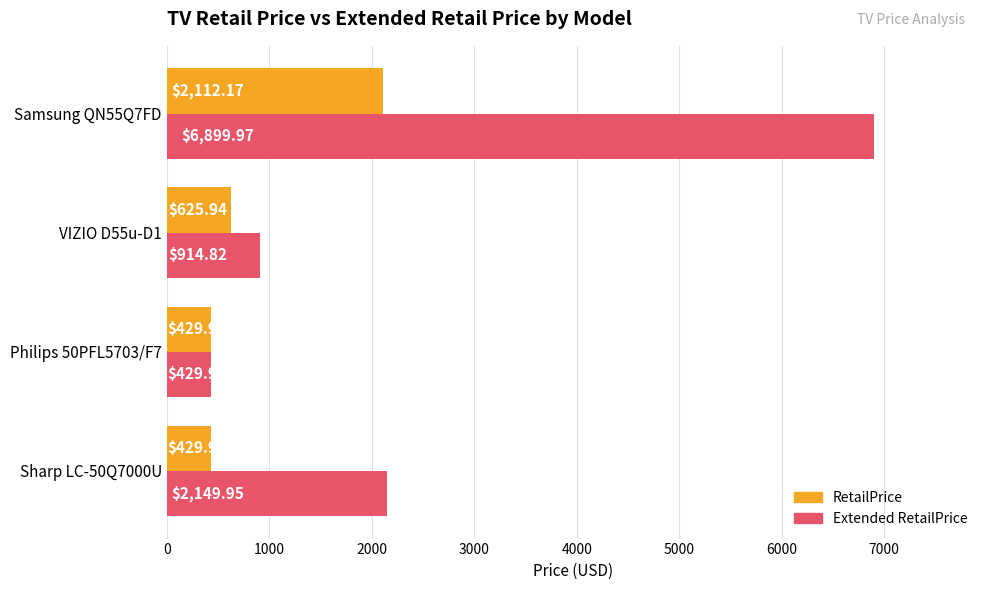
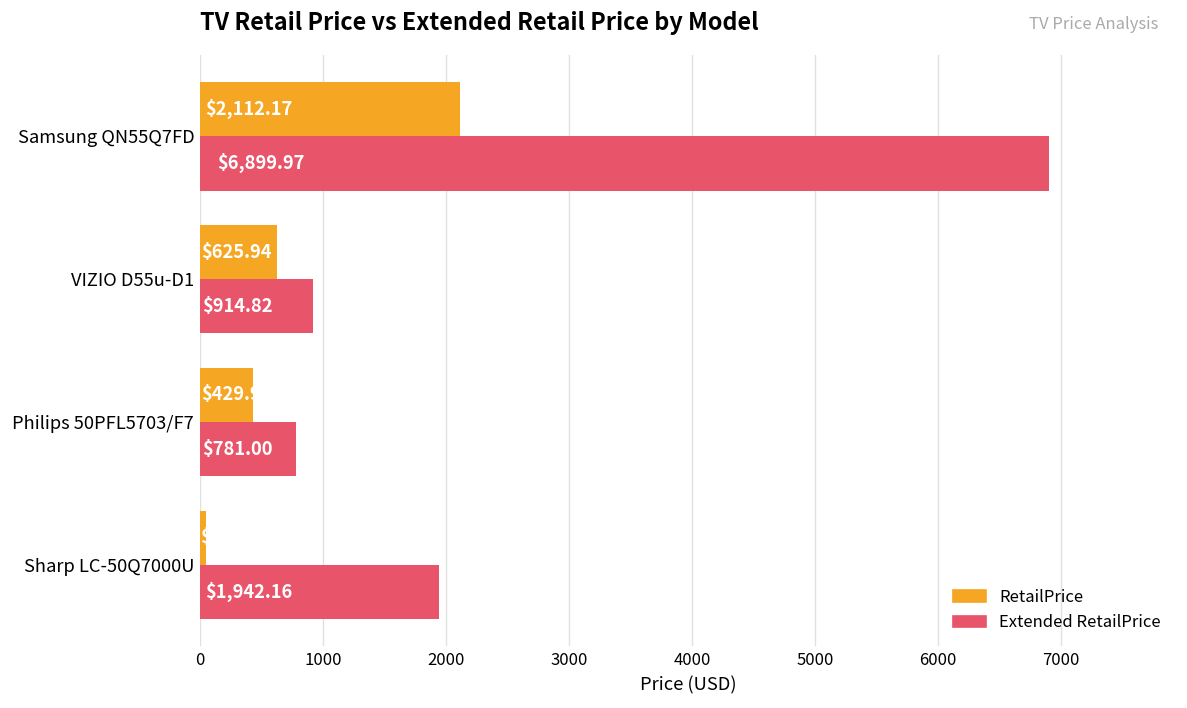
  {
    "RetailPrice": {
-     "Sharp LC-50Q7000U": "430"
+     "Sharp LC-50Q7000U": "50"
    },
    "Extended RetailPrice": {
      "Samsung QN55Q7FD": "$6,899.97",
      "VIZIO D55u-D1": "$914.82",
-     "Philips 50PFL5703/F7": "$429.99",
-     "Sharp LC-50Q7000U": "$2,149.95"
+     "Philips 50PFL5703/F7": "$781.00",
+     "Sharp LC-50Q7000U": "$1,942.16"
    }
  }
